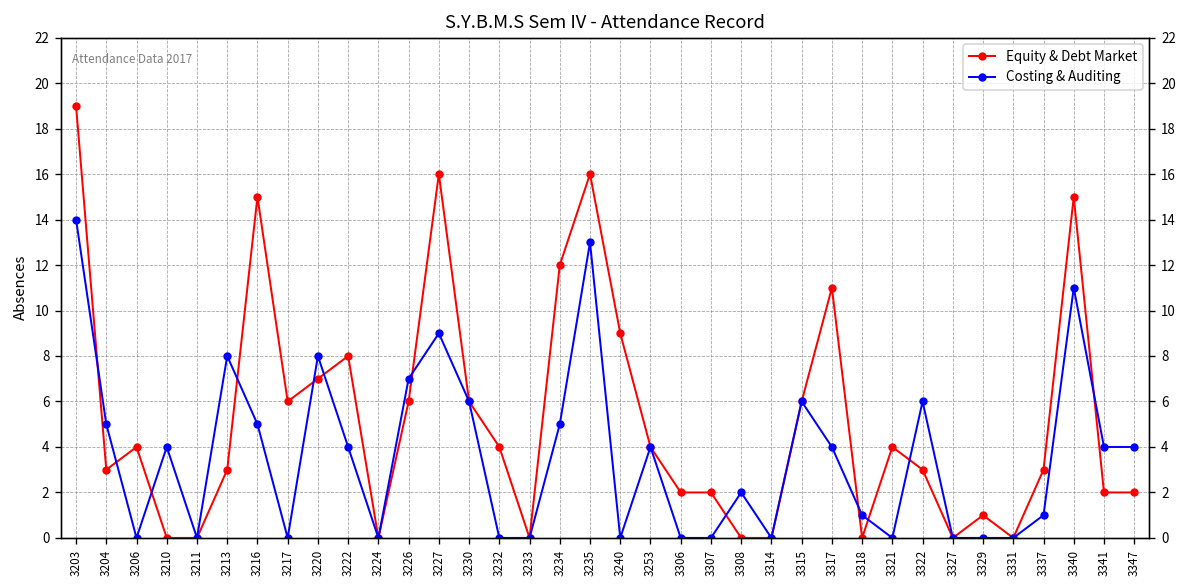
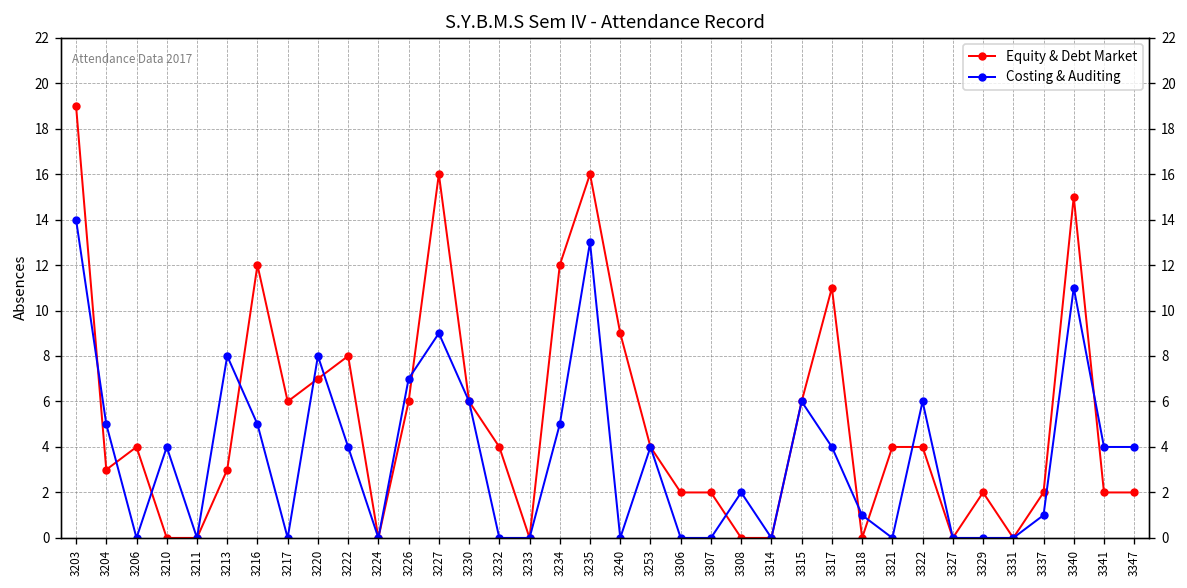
  {
    "Equity & Debt Market": {
      "3203": 19,
      "3204": 3,
      "3206": 4,
      "3210": 0,
      "3213": 3,
-     "3216": 15,
+     "3216": 12,
      "3217": 6,
      "3220": 7,
      "3222": 8,
      "3226": 6,
      "3227": 16,
      "3232": 4,
      "3234": 12,
      "3235": 16,
      "3240": 9,
      "3306": 2,
      "3307": 2,
      "3308": 0,
      "3317": 11,
      "3318": 0,
      "3321": 4,
-     "3322": 3,
-     "3329": 1,
-     "3337": 3,
+     "3322": 4,
+     "3329": 2,
+     "3337": 2,
      "3340": 15,
      "3341": 2,
      "3347": 2
    },
    "Costing & Auditing": {
      "3203": 14,
      "3204": 5,
      "3206": 0,
      "3210": 4,
      "3213": 8,
      "3216": 5,
      "3217": 0,
      "3220": 8,
      "3222": 4,
      "3226": 7,
      "3227": 9,
      "3232": 0,
      "3234": 5,
      "3235": 13,
      "3240": 0,
      "3306": 0,
      "3307": 0,
      "3308": 2,
      "3317": 4,
      "3318": 1,
      "3321": 0,
      "3322": 6,
      "3329": 0,
      "3337": 1,
      "3340": 11,
      "3341": 4,
      "3347": 4
    }
  }
